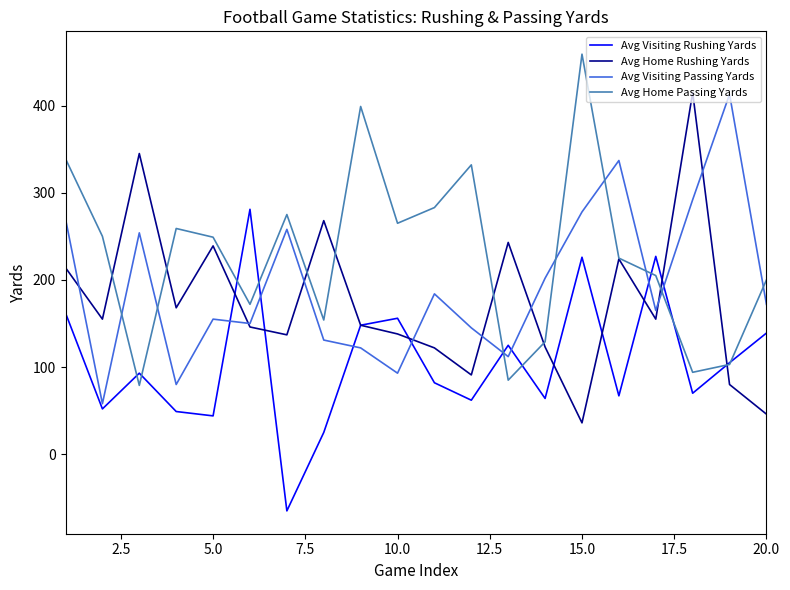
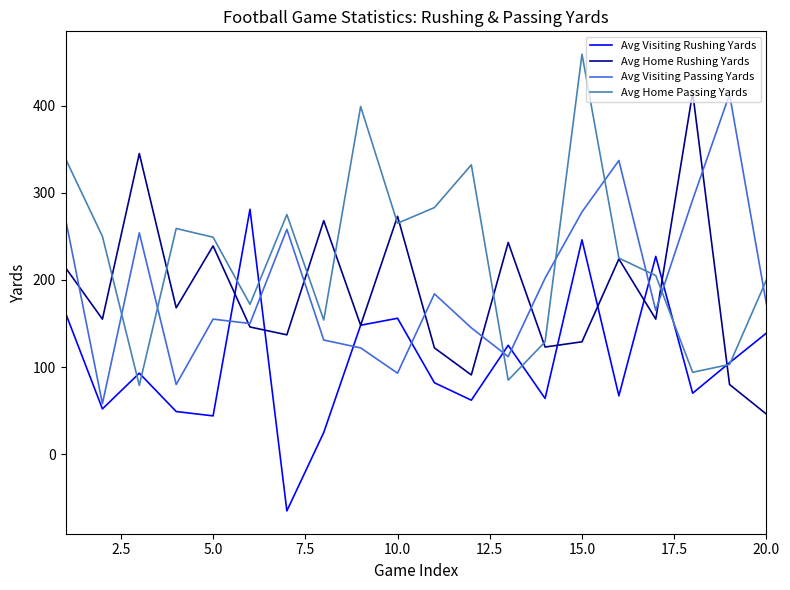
  {
    "Avg Visiting Rushing Yards": {
      "5.0": 40,
      "10.0": 160,
-     "15.0": 230,
+     "15.0": 250,
      "20.0": 140
    },
    "Avg Home Rushing Yards": {
      "5.0": 240,
-     "10.0": 140,
-     "15.0": 40,
+     "10.0": 270,
+     "15.0": 130,
      "20.0": 50
    }
  }
